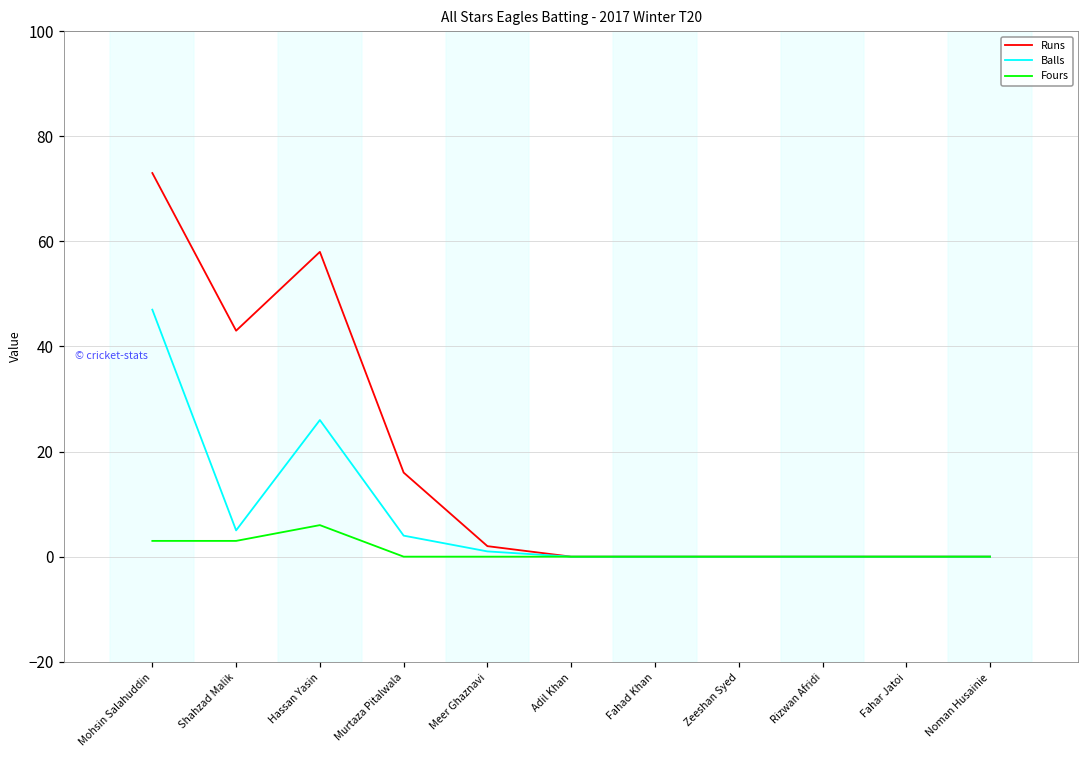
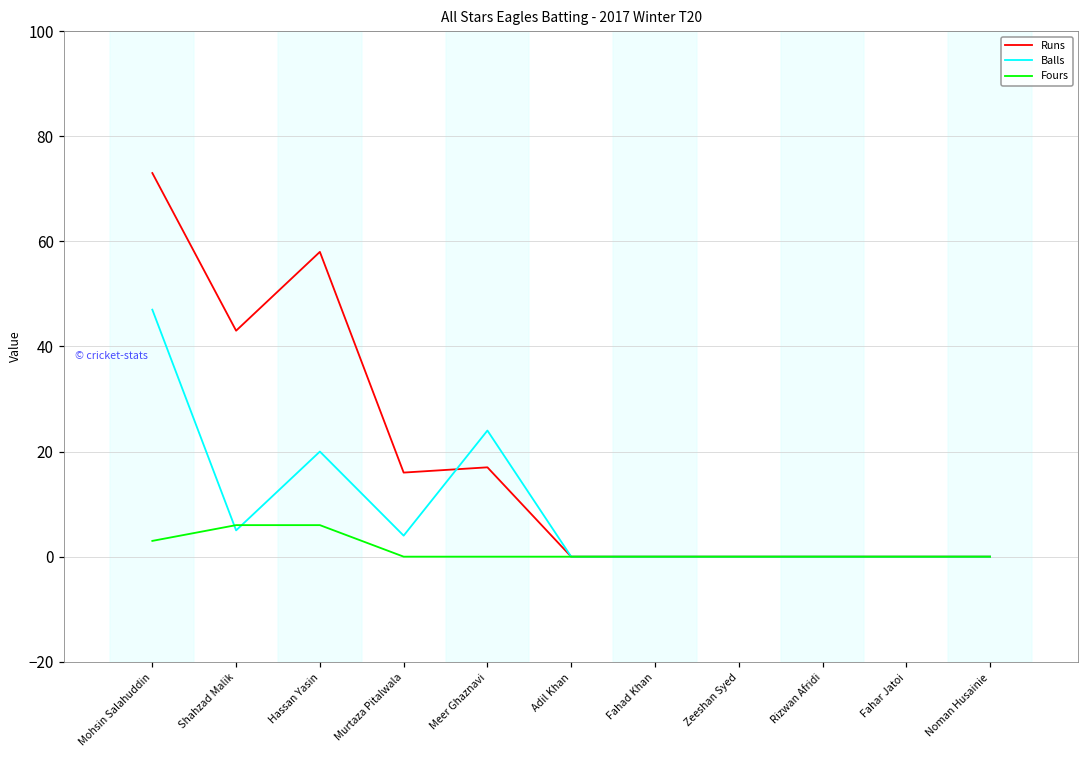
  {
    "Runs": {
      "Mohsin Salahuddin": 73,
      "Shahzad Malik": 43,
      "Hassan Yasin": 58,
      "Murtaza Pitalwala": 16,
-     "Meer Ghaznavi": 2
+     "Meer Ghaznavi": 17
    },
    "Balls": {
      "Mohsin Salahuddin": 47,
      "Shahzad Malik": 5,
-     "Hassan Yasin": 26,
+     "Hassan Yasin": 20,
      "Murtaza Pitalwala": 4,
-     "Meer Ghaznavi": 1
+     "Meer Ghaznavi": 24
    },
    "Fours": {
      "Mohsin Salahuddin": 3,
-     "Shahzad Malik": 3,
+     "Shahzad Malik": 6,
      "Hassan Yasin": 6,
      "Murtaza Pitalwala": 0,
      "Meer Ghaznavi": 0
    }
  }
